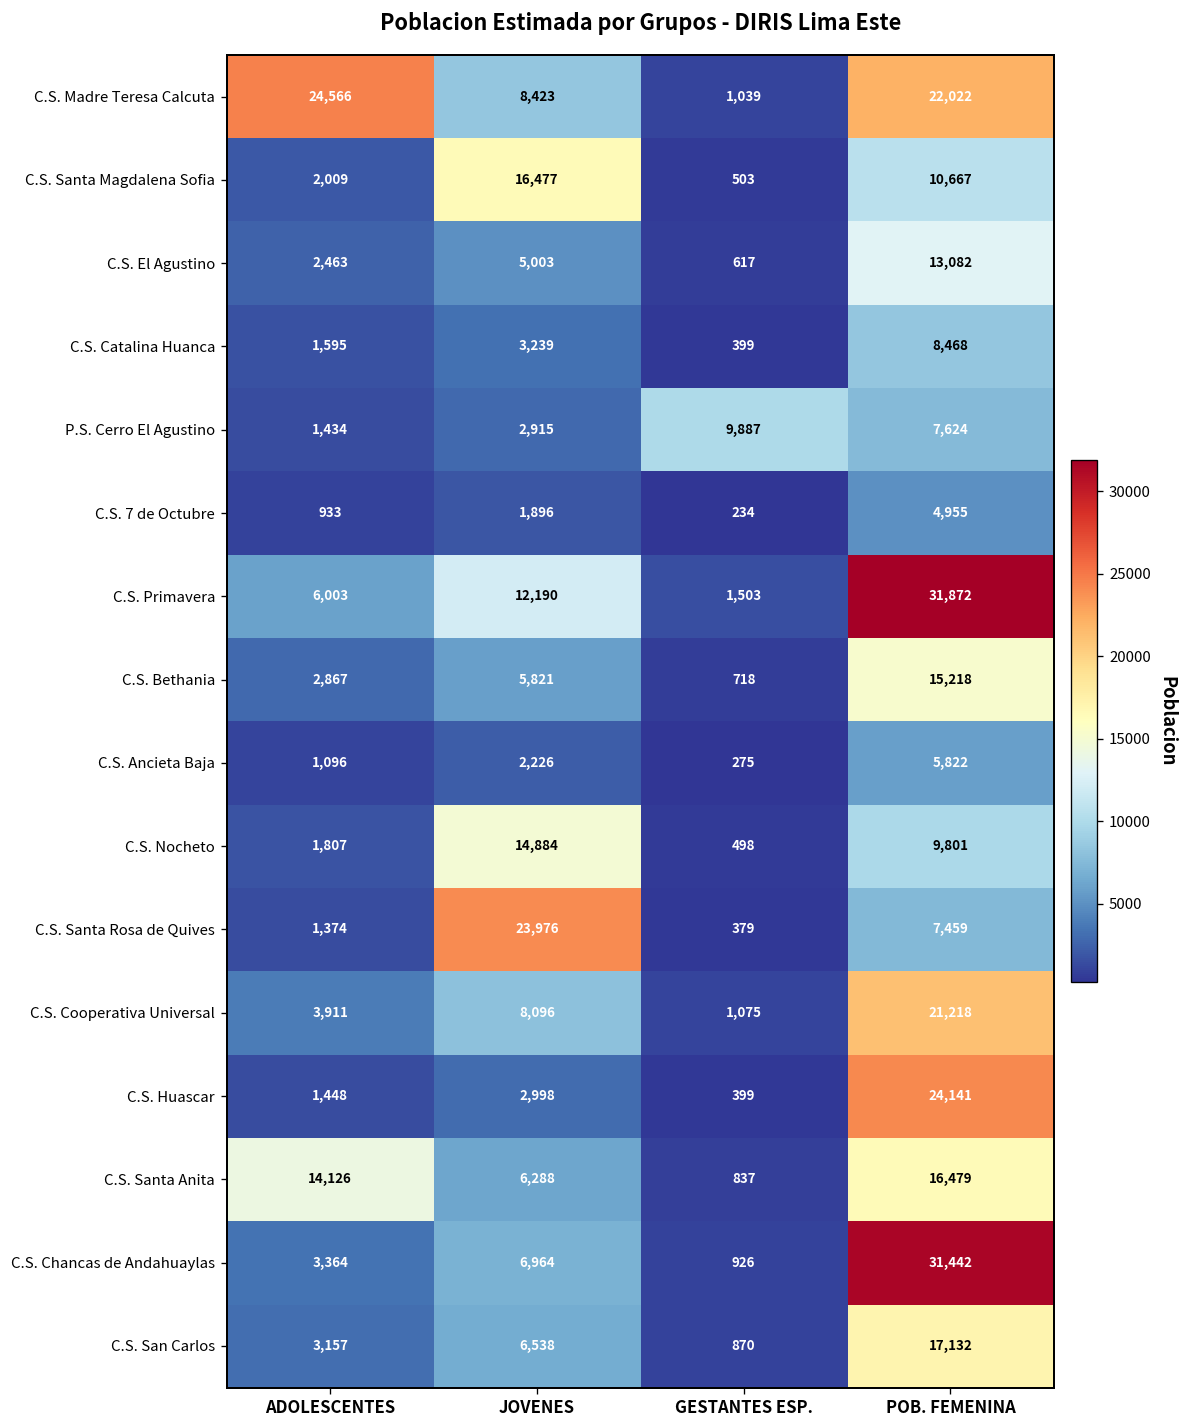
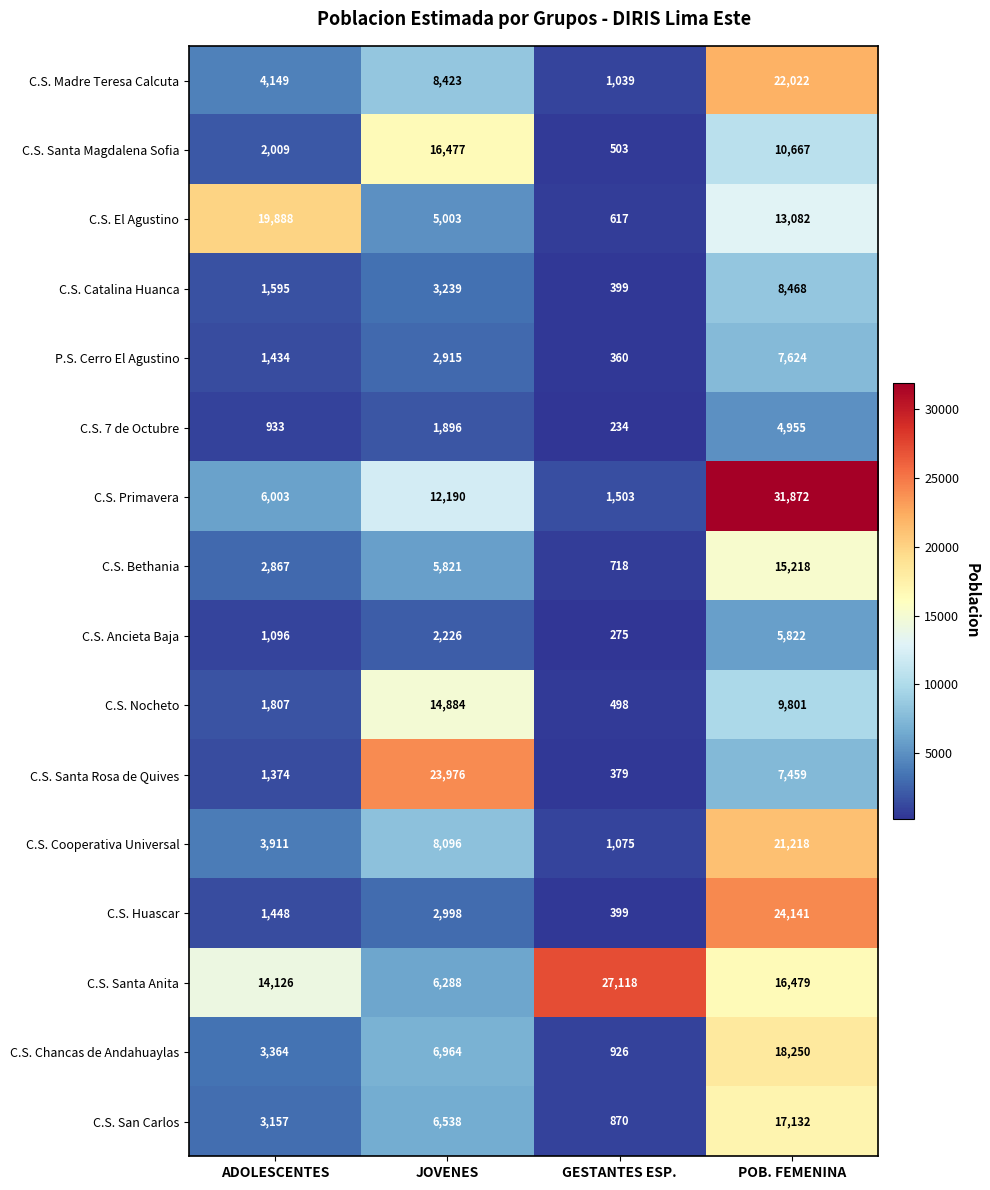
  {
    "C.S. Madre Teresa Calcuta": {
-     "ADOLESCENTES": "24,566",
+     "ADOLESCENTES": "4,149",
      "JOVENES": "8,423",
      "GESTANTES ESP.": "1,039",
      "POB. FEMENINA": "22,022"
    },
    "C.S. Santa Magdalena Sofia": {
      "ADOLESCENTES": "2,009",
      "JOVENES": "16,477",
      "GESTANTES ESP.": "503",
      "POB. FEMENINA": "10,667"
    },
    "C.S. El Agustino": {
-     "ADOLESCENTES": "2,463",
+     "ADOLESCENTES": "19,888",
      "JOVENES": "5,003",
      "GESTANTES ESP.": "617",
      "POB. FEMENINA": "13,082"
    },
    "C.S. Catalina Huanca": {
      "ADOLESCENTES": "1,595",
      "JOVENES": "3,239",
      "GESTANTES ESP.": "399",
      "POB. FEMENINA": "8,468"
    },
    "P.S. Cerro El Agustino": {
      "ADOLESCENTES": "1,434",
      "JOVENES": "2,915",
-     "GESTANTES ESP.": "9,887",
+     "GESTANTES ESP.": "360",
      "POB. FEMENINA": "7,624"
    },
    "C.S. 7 de Octubre": {
      "ADOLESCENTES": "933",
      "JOVENES": "1,896",
      "GESTANTES ESP.": "234",
      "POB. FEMENINA": "4,955"
    },
    "C.S. Primavera": {
      "ADOLESCENTES": "6,003",
      "JOVENES": "12,190",
      "GESTANTES ESP.": "1,503",
      "POB. FEMENINA": "31,872"
    },
    "C.S. Bethania": {
      "ADOLESCENTES": "2,867",
      "JOVENES": "5,821",
      "GESTANTES ESP.": "718",
      "POB. FEMENINA": "15,218"
    },
    "C.S. Ancieta Baja": {
      "ADOLESCENTES": "1,096",
      "JOVENES": "2,226",
      "GESTANTES ESP.": "275",
      "POB. FEMENINA": "5,822"
    },
    "C.S. Nocheto": {
      "ADOLESCENTES": "1,807",
      "JOVENES": "14,884",
      "GESTANTES ESP.": "498",
      "POB. FEMENINA": "9,801"
    },
    "C.S. Santa Rosa de Quives": {
      "ADOLESCENTES": "1,374",
      "JOVENES": "23,976",
      "GESTANTES ESP.": "379",
      "POB. FEMENINA": "7,459"
    },
    "C.S. Cooperativa Universal": {
      "ADOLESCENTES": "3,911",
      "JOVENES": "8,096",
      "GESTANTES ESP.": "1,075",
      "POB. FEMENINA": "21,218"
    },
    "C.S. Huascar": {
      "ADOLESCENTES": "1,448",
      "JOVENES": "2,998",
      "GESTANTES ESP.": "399",
      "POB. FEMENINA": "24,141"
    },
    "C.S. Santa Anita": {
      "ADOLESCENTES": "14,126",
      "JOVENES": "6,288",
-     "GESTANTES ESP.": "837",
+     "GESTANTES ESP.": "27,118",
      "POB. FEMENINA": "16,479"
    },
    "C.S. Chancas de Andahuaylas": {
      "ADOLESCENTES": "3,364",
      "JOVENES": "6,964",
      "GESTANTES ESP.": "926",
-     "POB. FEMENINA": "31,442"
+     "POB. FEMENINA": "18,250"
    },
    "C.S. San Carlos": {
      "ADOLESCENTES": "3,157",
      "JOVENES": "6,538",
      "GESTANTES ESP.": "870",
      "POB. FEMENINA": "17,132"
    }
  }
